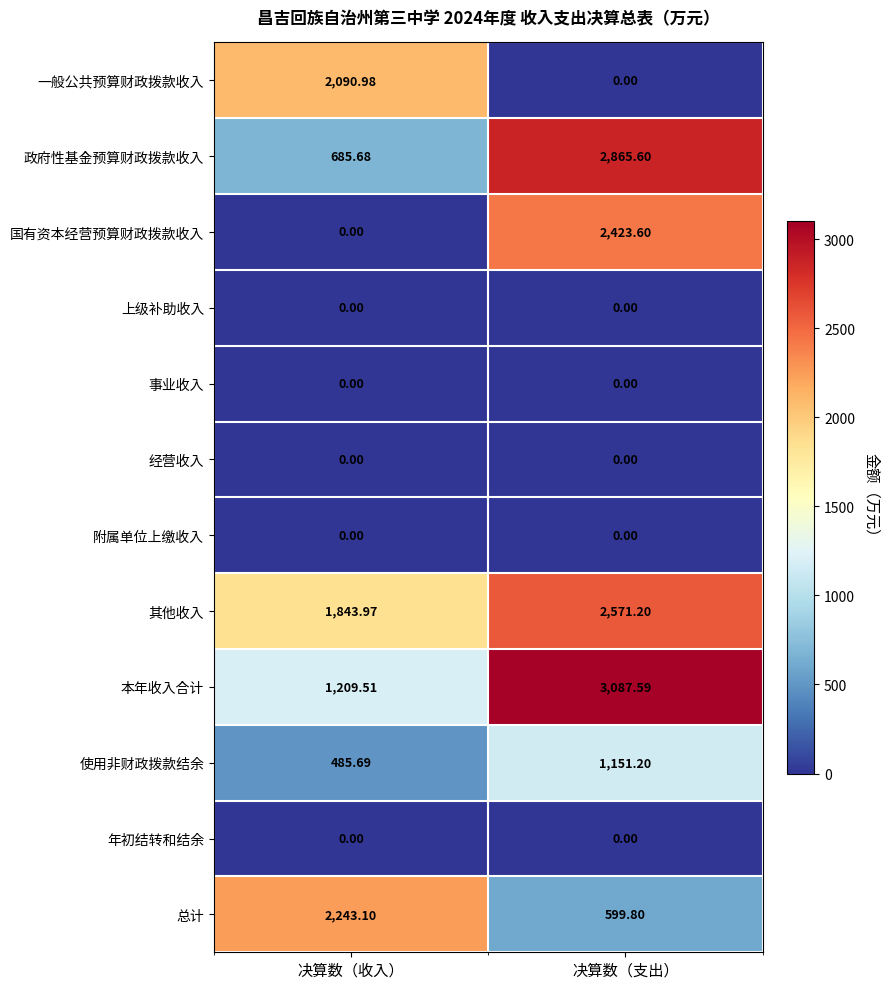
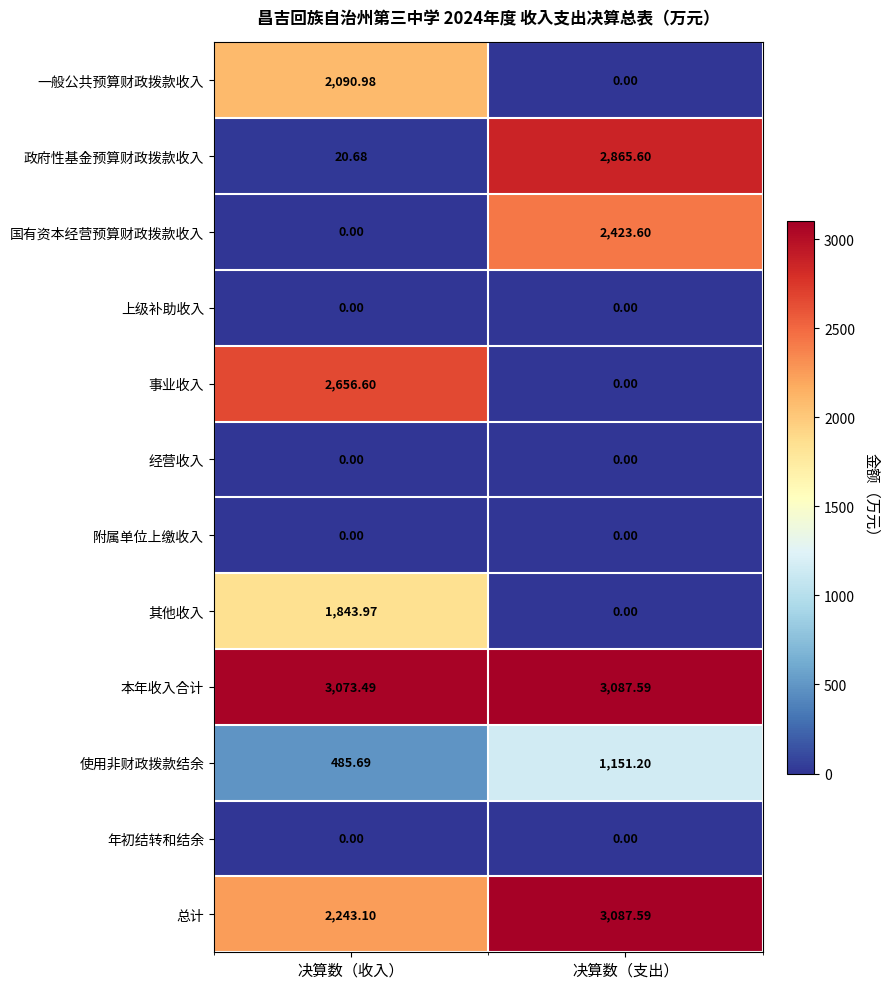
  {
    "一般公共预算财政拨款收入": {
      "决算数（收入）": "2,090.98",
      "决算数（支出）": "0.00"
    },
    "政府性基金预算财政拨款收入": {
-     "决算数（收入）": "685.68",
+     "决算数（收入）": "20.68",
      "决算数（支出）": "2,865.60"
    },
    "国有资本经营预算财政拨款收入": {
      "决算数（收入）": "0.00",
      "决算数（支出）": "2,423.60"
    },
    "上级补助收入": {
      "决算数（收入）": "0.00",
      "决算数（支出）": "0.00"
    },
    "事业收入": {
-     "决算数（收入）": "0.00",
+     "决算数（收入）": "2,656.60",
      "决算数（支出）": "0.00"
    },
    "经营收入": {
      "决算数（收入）": "0.00",
      "决算数（支出）": "0.00"
    },
    "附属单位上缴收入": {
      "决算数（收入）": "0.00",
      "决算数（支出）": "0.00"
    },
    "其他收入": {
      "决算数（收入）": "1,843.97",
-     "决算数（支出）": "2,571.20"
+     "决算数（支出）": "0.00"
    },
    "本年收入合计": {
-     "决算数（收入）": "1,209.51",
+     "决算数（收入）": "3,073.49",
      "决算数（支出）": "3,087.59"
    },
    "使用非财政拨款结余": {
      "决算数（收入）": "485.69",
      "决算数（支出）": "1,151.20"
    },
    "年初结转和结余": {
      "决算数（收入）": "0.00",
      "决算数（支出）": "0.00"
    },
    "总计": {
      "决算数（收入）": "2,243.10",
-     "决算数（支出）": "599.80"
+     "决算数（支出）": "3,087.59"
    }
  }
